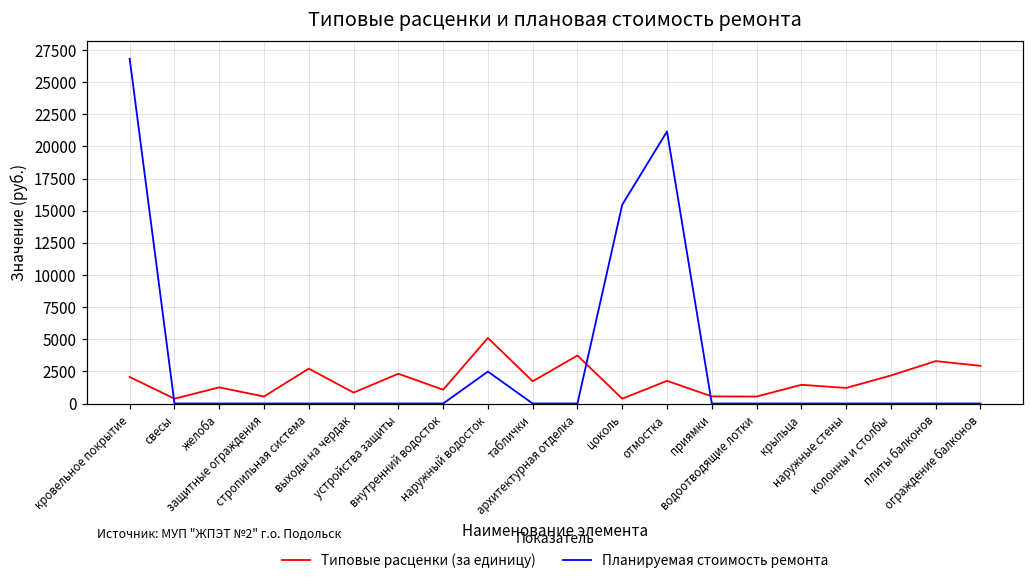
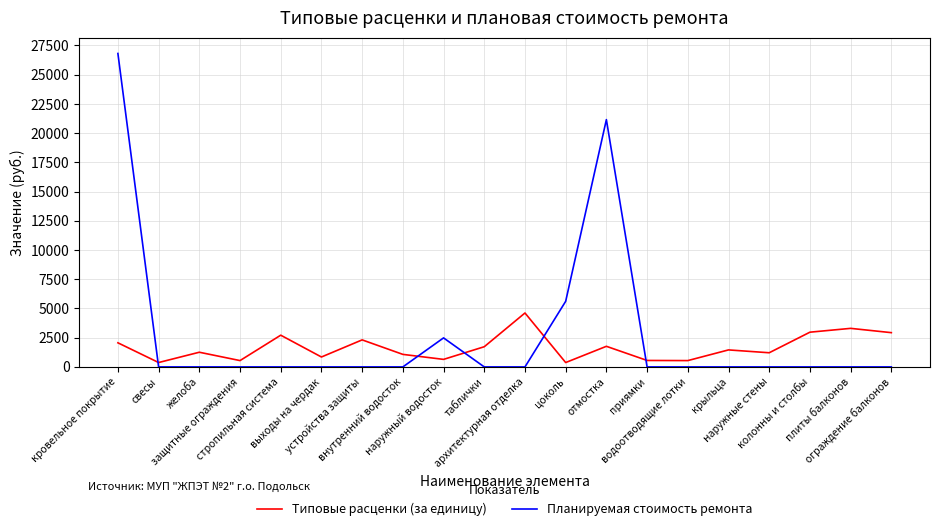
  {
    "Типовые расценки (за единицу)": {
      "кровельное покрытие": 2100,
      "свесы": 400,
      "желоба": 1300,
      "защитные ограждения": 500,
      "стропильная система": 2700,
      "выходы на чердак": 800,
      "устройства защиты": 2300,
      "внутренний водосток": 1100,
-     "наружный водосток": 5100,
+     "наружный водосток": 600,
      "таблички": 1700,
-     "архитектурная отделка": 3700,
+     "архитектурная отделка": 4600,
      "цоколь": 400,
      "отмостка": 1800,
      "приямки": 600,
      "водоотводящие лотки": 500,
      "крыльца": 1500,
      "наружные стены": 1200,
-     "колонны и столбы": 2200,
+     "колонны и столбы": 3000,
      "плиты балконов": 3300,
      "ограждение балконов": 2900
    },
    "Планируемая стоимость ремонта": {
      "кровельное покрытие": 26800,
      "свесы": 0,
      "желоба": 0,
      "защитные ограждения": 0,
      "стропильная система": 0,
      "выходы на чердак": 0,
      "устройства защиты": 0,
      "внутренний водосток": 0,
      "наружный водосток": 2500,
      "таблички": 0,
      "архитектурная отделка": 0,
-     "цоколь": 15500,
+     "цоколь": 5600,
      "отмостка": 21200,
      "приямки": 0,
      "водоотводящие лотки": 0,
      "крыльца": 0,
      "наружные стены": 0,
      "колонны и столбы": 0,
      "плиты балконов": 0,
      "ограждение балконов": 0
    }
  }
